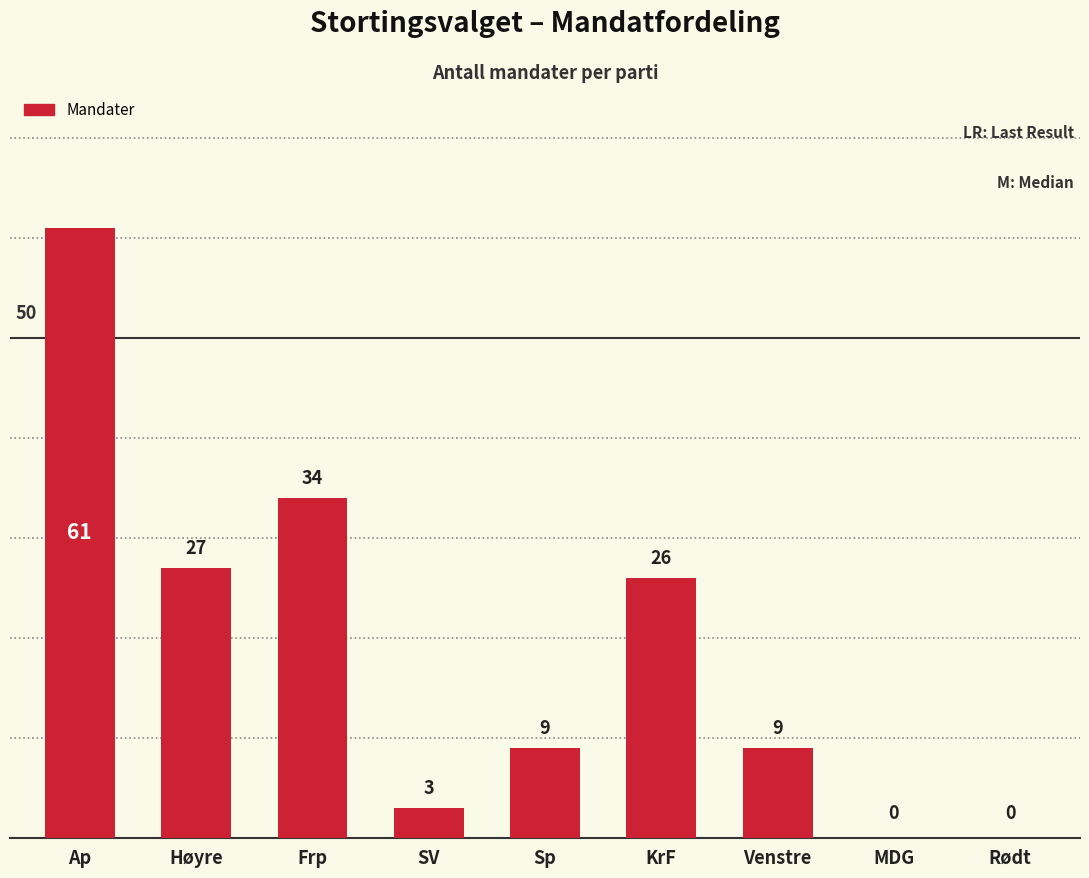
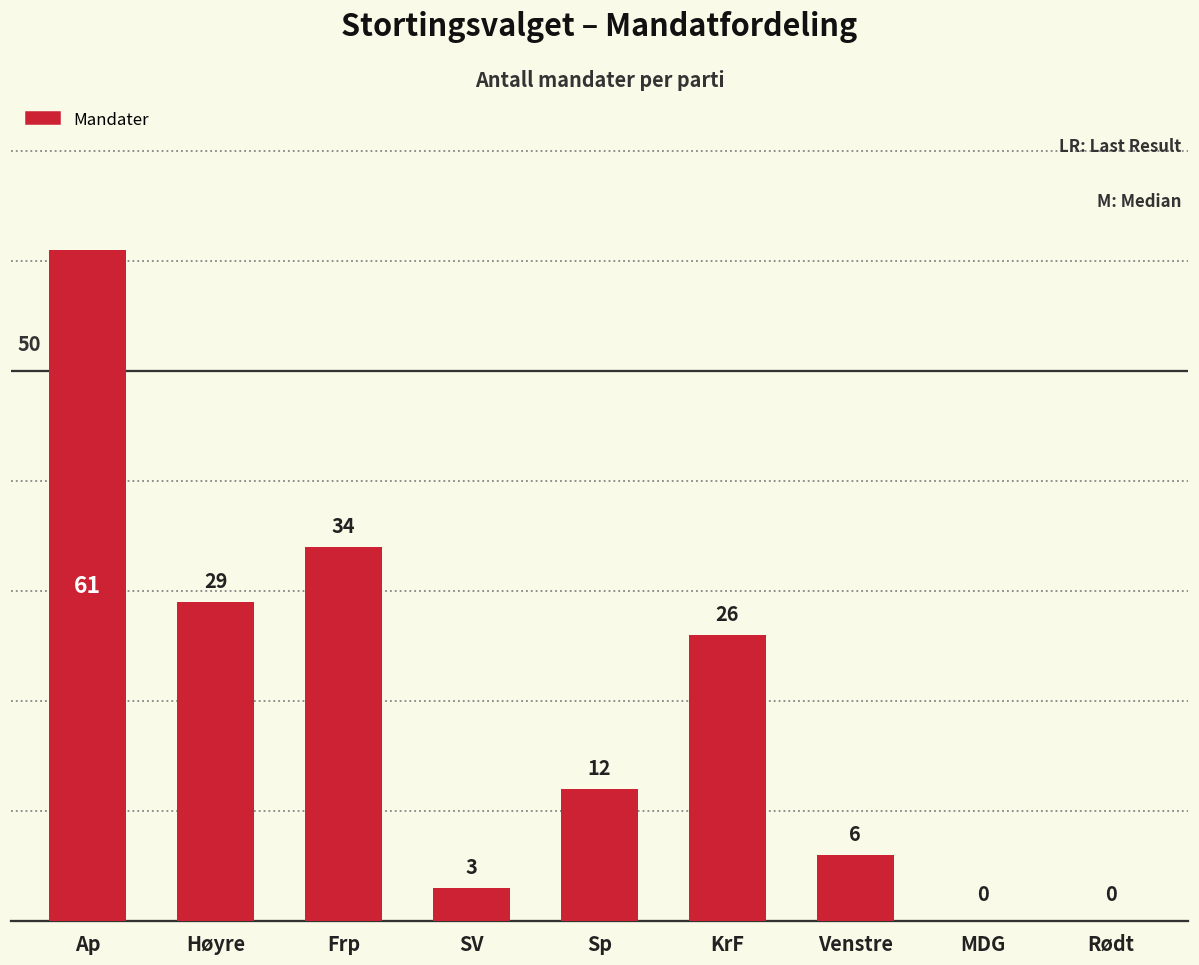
  {
    "Ap": 61,
-   "Høyre": 27,
+   "Høyre": 29,
    "Frp": 34,
    "SV": 3,
-   "Sp": 9,
+   "Sp": 12,
    "KrF": 26,
-   "Venstre": 9,
+   "Venstre": 6,
    "MDG": 0,
    "Rødt": 0
  }
